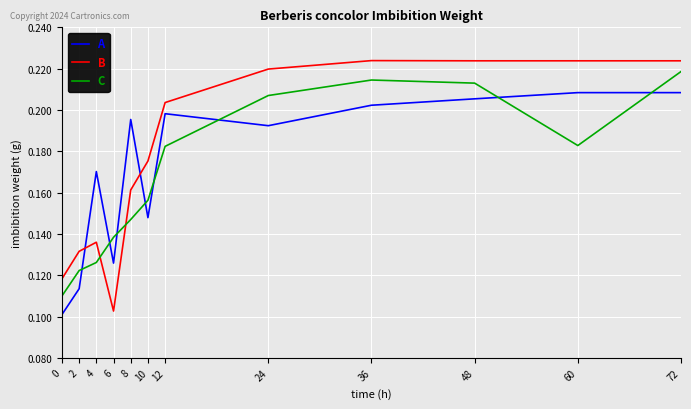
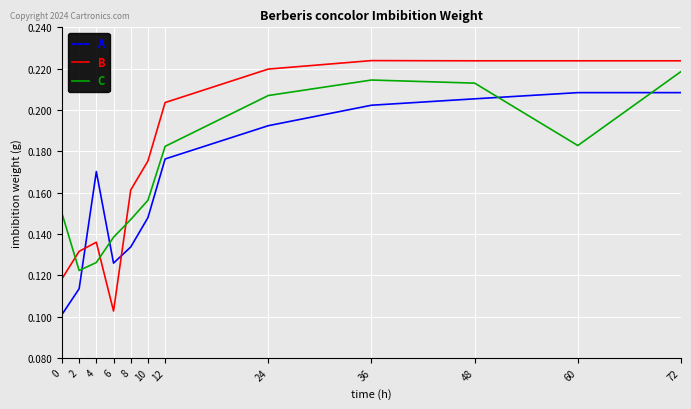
  {
    "A": {
      "0": 0.101,
      "2": 0.114,
      "4": 0.170,
      "6": 0.126,
-     "8": 0.195,
+     "8": 0.134,
      "10": 0.148,
-     "12": 0.198,
+     "12": 0.176,
      "24": 0.192,
      "36": 0.202,
      "48": 0.205,
      "60": 0.208,
      "72": 0.208
    },
    "B": {
      "0": 0.118,
      "2": 0.132,
      "4": 0.136,
      "6": 0.103,
      "8": 0.161,
      "10": 0.175,
      "12": 0.204,
      "24": 0.220,
      "36": 0.224,
      "48": 0.224,
      "60": 0.224,
      "72": 0.224
    },
    "C": {
-     "0": 0.11,
+     "0": 0.15,
      "2": 0.122,
      "4": 0.126,
      "6": 0.138,
      "8": 0.147,
      "10": 0.156,
      "12": 0.182,
      "24": 0.207,
      "36": 0.215,
      "48": 0.213,
      "60": 0.183,
      "72": 0.219
    }
  }
